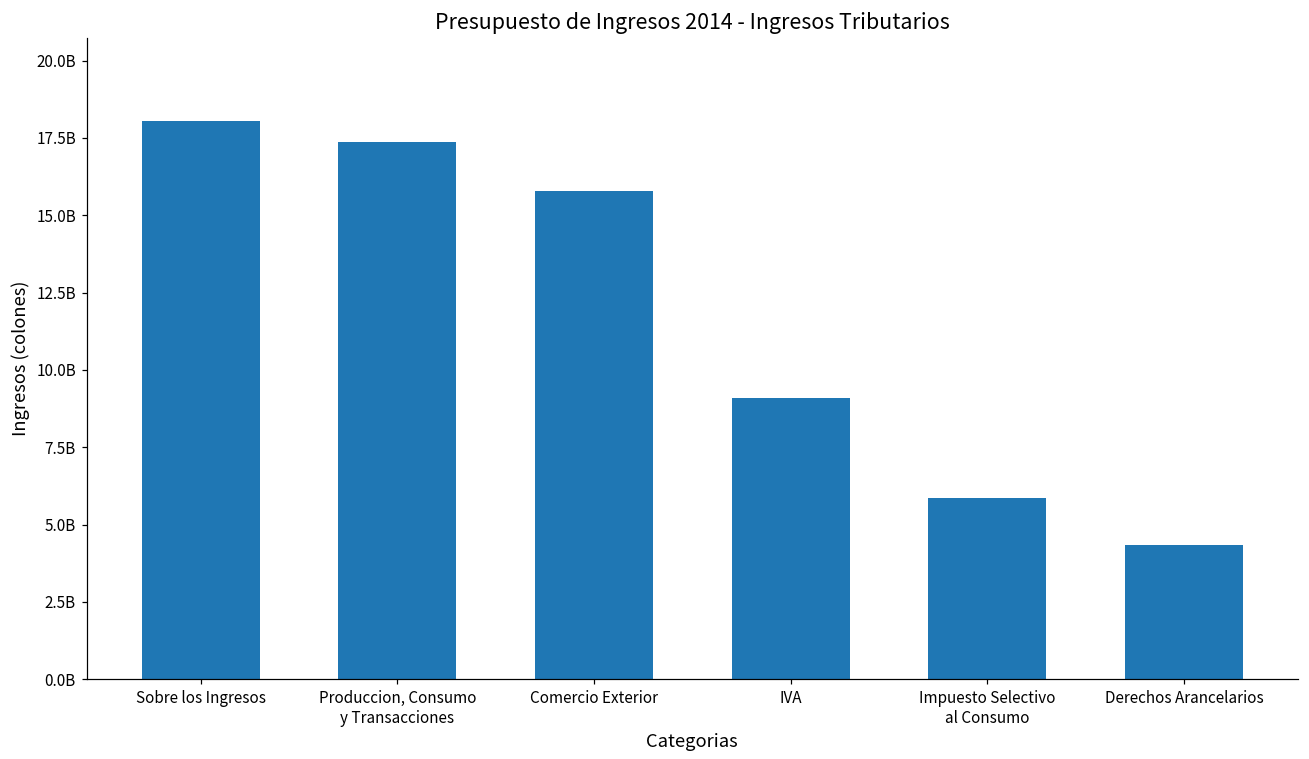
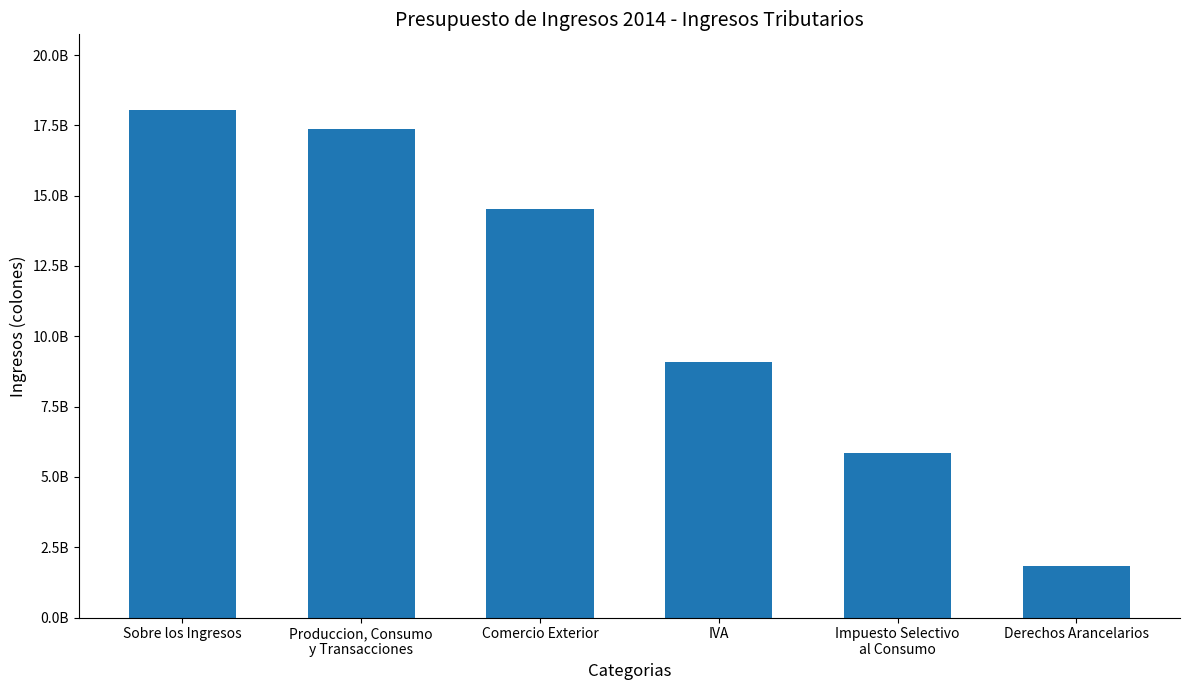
  {
    "Sobre los Ingresos": 18000000000,
    "Produccion, Consumo y Transacciones": 17400000000,
-   "Comercio Exterior": 15800000000,
+   "Comercio Exterior": 14500000000,
    "IVA": 9100000000,
    "Impuesto Selectivo al Consumo": 5900000000,
-   "Derechos Arancelarios": 4300000000
+   "Derechos Arancelarios": 1800000000
  }
